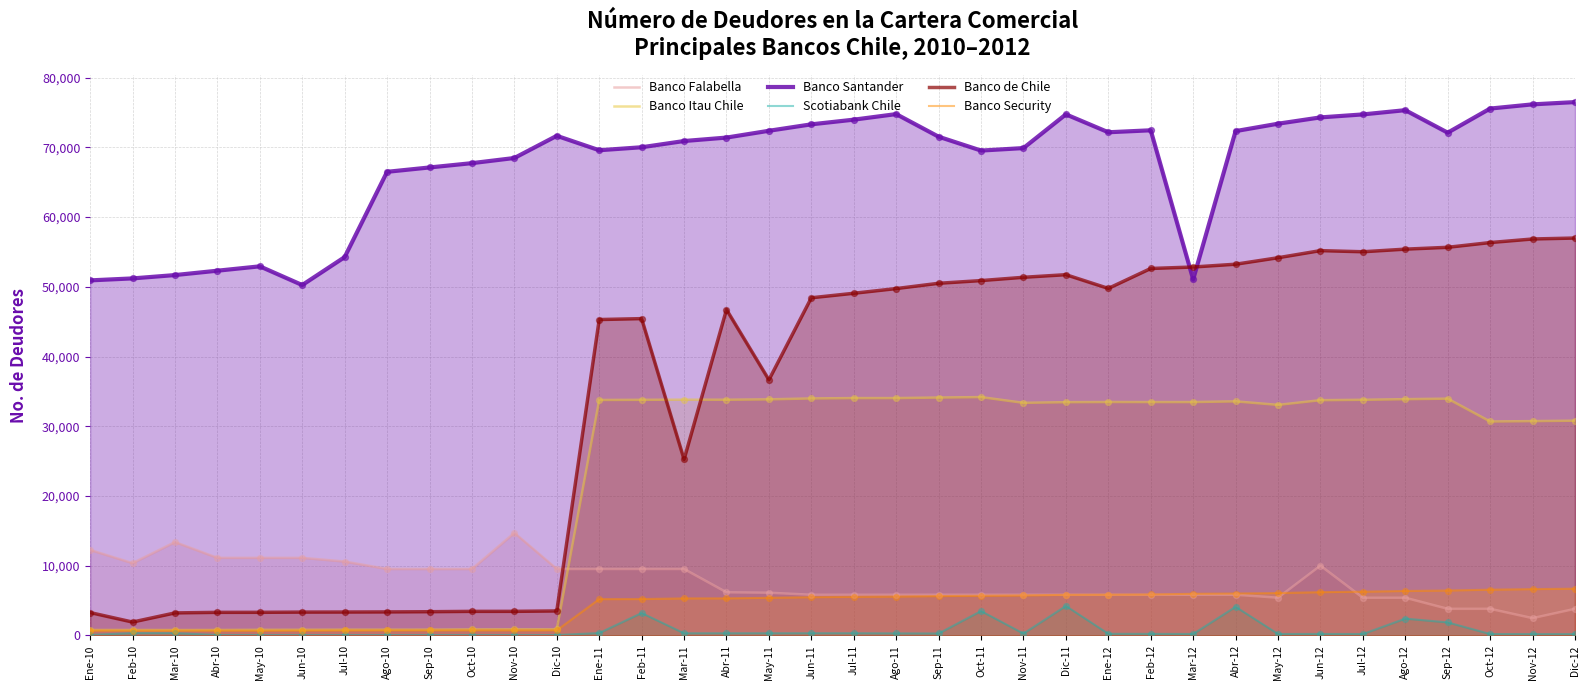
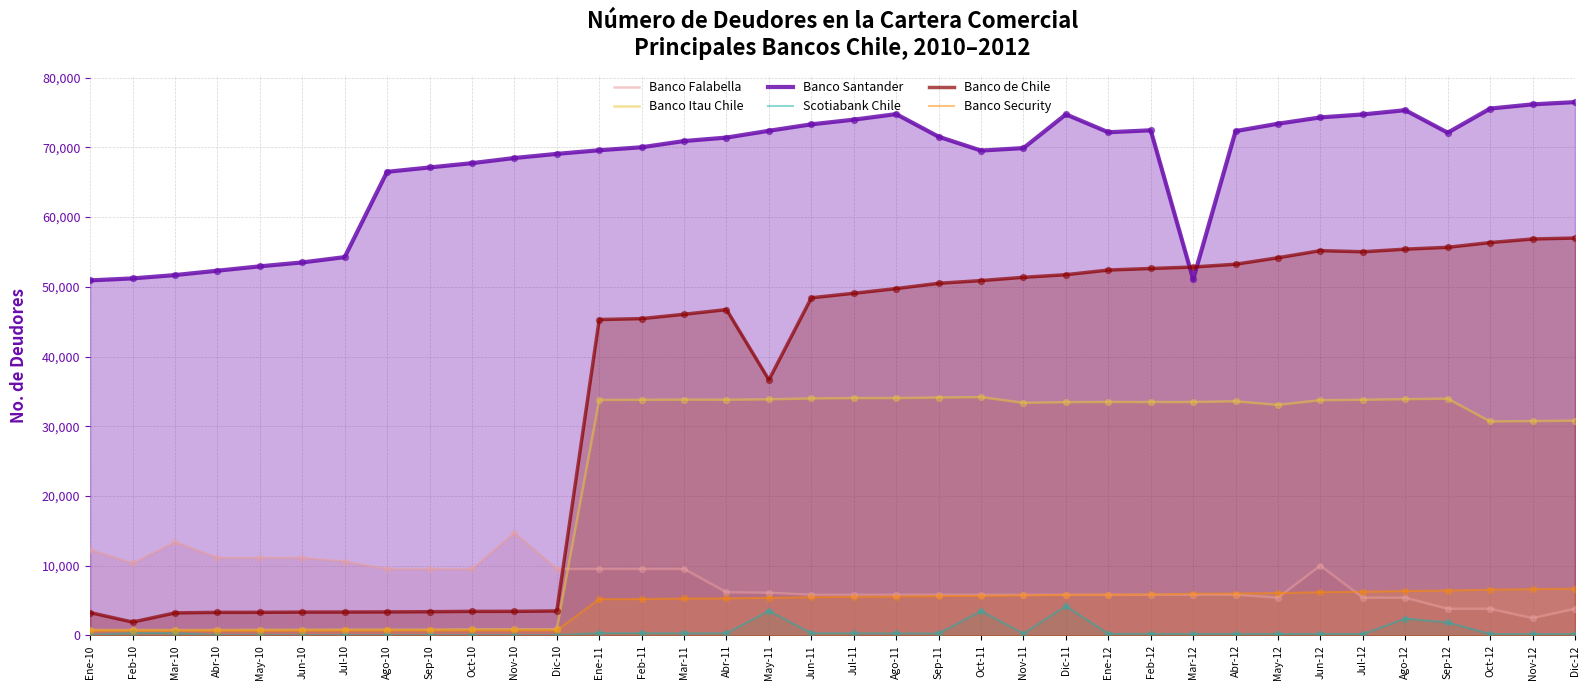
  {
    "Banco Falabella": {
      "Ene-10": "12,000",
      "Feb-10": "10,000",
      "Mar-10": "13,000",
      "Abr-10": "11,000",
      "May-10": "11,000",
      "Jun-10": "11,000",
      "Jul-10": "11,000",
      "Ago-10": "10,000",
      "Sep-10": "10,000",
      "Oct-10": "10,000",
      "Nov-10": "15,000",
      "Dic-10": "10,000",
      "Ene-11": "10,000",
      "Feb-11": "10,000",
      "Mar-11": "10,000",
      "Abr-11": "6,000",
      "May-11": "6,000",
      "May-12": "5,000",
      "Jun-12": "10,000",
      "Jul-12": "5,000",
      "Ago-12": "5,000",
      "Sep-12": "4,000",
      "Oct-12": "4,000",
      "Nov-12": "2,000",
      "Dic-12": "4,000"
    },
    "Banco Santander": {
      "Ene-10": "51,000",
      "Feb-10": "51,000",
      "Mar-10": "52,000",
      "Abr-10": "52,000",
      "May-10": "53,000",
-     "Jun-10": "50,000",
+     "Jun-10": "54,000",
      "Jul-10": "54,000",
      "Ago-10": "67,000",
      "Sep-10": "67,000",
      "Oct-10": "68,000",
      "Nov-10": "68,000",
-     "Dic-10": "72,000",
+     "Dic-10": "69,000",
      "Ene-11": "70,000",
      "Feb-11": "70,000",
      "Mar-11": "71,000",
      "Abr-11": "71,000",
      "May-11": "72,000",
      "Jun-11": "73,000",
      "Jul-11": "74,000",
      "Ago-11": "75,000",
      "Sep-11": "72,000",
      "Oct-11": "70,000",
      "Nov-11": "70,000",
      "Dic-11": "75,000",
      "Ene-12": "72,000",
      "Feb-12": "72,000",
      "Mar-12": "51,000",
      "Abr-12": "72,000",
      "May-12": "73,000",
      "Jun-12": "74,000",
      "Jul-12": "75,000",
      "Ago-12": "75,000",
      "Sep-12": "72,000",
      "Oct-12": "76,000",
      "Nov-12": "76,000",
      "Dic-12": "77,000"
    },
    "Scotiabank Chile": {
      "Ene-10": "0",
      "Abr-10": "0",
      "May-10": "0",
      "Jun-10": "0",
      "Jul-10": "0",
      "Ago-10": "0",
      "Sep-10": "0",
      "Oct-10": "0",
      "Nov-10": "0",
      "Dic-10": "0",
      "Ene-11": "0",
-     "Feb-11": "3,000",
+     "Feb-11": "0",
      "Mar-11": "0",
      "Abr-11": "0",
-     "May-11": "0",
+     "May-11": "4,000",
      "Jun-11": "0",
      "Jul-11": "0",
      "Ago-11": "0",
      "Sep-11": "0",
      "Oct-11": "3,000",
      "Nov-11": "0",
      "Dic-11": "4,000",
      "Ene-12": "0",
      "Feb-12": "0",
      "Mar-12": "0",
-     "Abr-12": "4,000",
+     "Abr-12": "0",
      "May-12": "0",
      "Jun-12": "0",
      "Jul-12": "0",
      "Ago-12": "2,000",
      "Sep-12": "2,000",
      "Oct-12": "0",
      "Nov-12": "0",
      "Dic-12": "0"
    },
    "Banco de Chile": {
      "Ene-10": "3,000",
      "Feb-10": "2,000",
      "Mar-10": "3,000",
      "Abr-10": "3,000",
      "May-10": "3,000",
      "Jun-10": "3,000",
      "Jul-10": "3,000",
      "Ago-10": "3,000",
      "Sep-10": "3,000",
      "Oct-10": "3,000",
      "Nov-10": "3,000",
      "Dic-10": "4,000",
      "Ene-11": "45,000",
      "Feb-11": "45,000",
-     "Mar-11": "25,000",
+     "Mar-11": "46,000",
      "Abr-11": "47,000",
      "May-11": "37,000",
      "Jun-11": "48,000",
      "Jul-11": "49,000",
      "Ago-11": "50,000",
      "Sep-11": "51,000",
      "Oct-11": "51,000",
      "Nov-11": "51,000",
      "Dic-11": "52,000",
-     "Ene-12": "50,000",
+     "Ene-12": "52,000",
      "Feb-12": "53,000",
      "Mar-12": "53,000",
      "Abr-12": "53,000",
      "May-12": "54,000",
      "Jun-12": "55,000",
      "Jul-12": "55,000",
      "Ago-12": "55,000",
      "Sep-12": "56,000",
      "Oct-12": "56,000",
      "Nov-12": "57,000",
      "Dic-12": "57,000"
    }
  }
